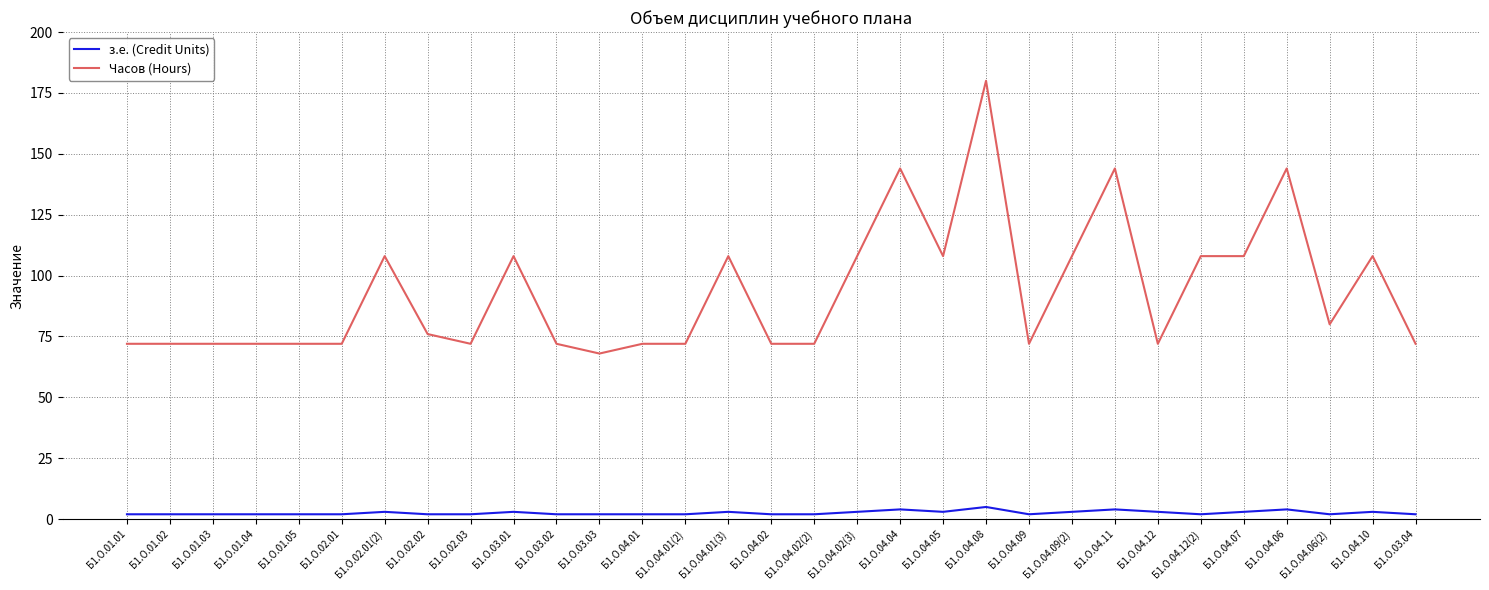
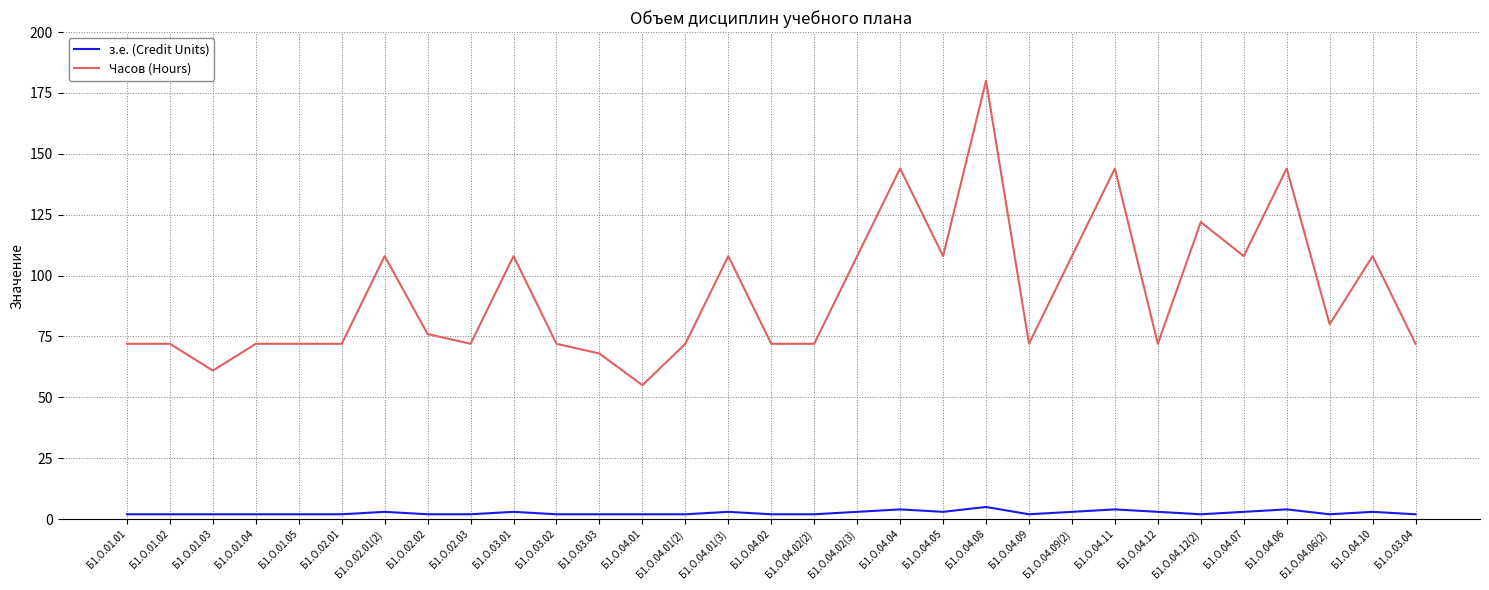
  {
    "з.е. (Credit Units)": {
      "Б1.О.01.01": 2,
      "Б1.О.01.02": 2,
      "Б1.О.01.03": 2,
      "Б1.О.01.04": 2,
      "Б1.О.01.05": 2,
      "Б1.О.02.01": 2,
      "Б1.О.02.01(2)": 3,
      "Б1.О.02.02": 2,
      "Б1.О.02.03": 2,
      "Б1.О.03.01": 3,
      "Б1.О.03.02": 2,
      "Б1.О.03.03": 2,
      "Б1.О.04.01": 2,
      "Б1.О.04.01(2)": 2,
      "Б1.О.04.01(3)": 3,
      "Б1.О.04.02": 2,
      "Б1.О.04.02(2)": 2,
      "Б1.О.04.02(3)": 3,
      "Б1.О.04.04": 4,
      "Б1.О.04.05": 3,
      "Б1.О.04.08": 5,
      "Б1.О.04.09": 2,
      "Б1.О.04.09(2)": 3,
      "Б1.О.04.11": 4,
      "Б1.О.04.12": 3,
      "Б1.О.04.12(2)": 2,
      "Б1.О.04.07": 3,
      "Б1.О.04.06": 4,
      "Б1.О.04.06(2)": 2,
      "Б1.О.04.10": 3,
      "Б1.О.03.04": 2
    },
    "Часов (Hours)": {
      "Б1.О.01.01": 72,
      "Б1.О.01.02": 72,
-     "Б1.О.01.03": 72,
+     "Б1.О.01.03": 61,
      "Б1.О.01.04": 72,
      "Б1.О.01.05": 72,
      "Б1.О.02.01": 72,
      "Б1.О.02.01(2)": 108,
      "Б1.О.02.02": 76,
      "Б1.О.02.03": 72,
      "Б1.О.03.01": 108,
      "Б1.О.03.02": 72,
      "Б1.О.03.03": 68,
-     "Б1.О.04.01": 72,
+     "Б1.О.04.01": 55,
      "Б1.О.04.01(2)": 72,
      "Б1.О.04.01(3)": 108,
      "Б1.О.04.02": 72,
      "Б1.О.04.02(2)": 72,
      "Б1.О.04.02(3)": 108,
      "Б1.О.04.04": 144,
      "Б1.О.04.05": 108,
      "Б1.О.04.08": 180,
      "Б1.О.04.09": 72,
      "Б1.О.04.09(2)": 108,
      "Б1.О.04.11": 144,
      "Б1.О.04.12": 72,
-     "Б1.О.04.12(2)": 108,
+     "Б1.О.04.12(2)": 122,
      "Б1.О.04.07": 108,
      "Б1.О.04.06": 144,
      "Б1.О.04.06(2)": 80,
      "Б1.О.04.10": 108,
      "Б1.О.03.04": 72
    }
  }
